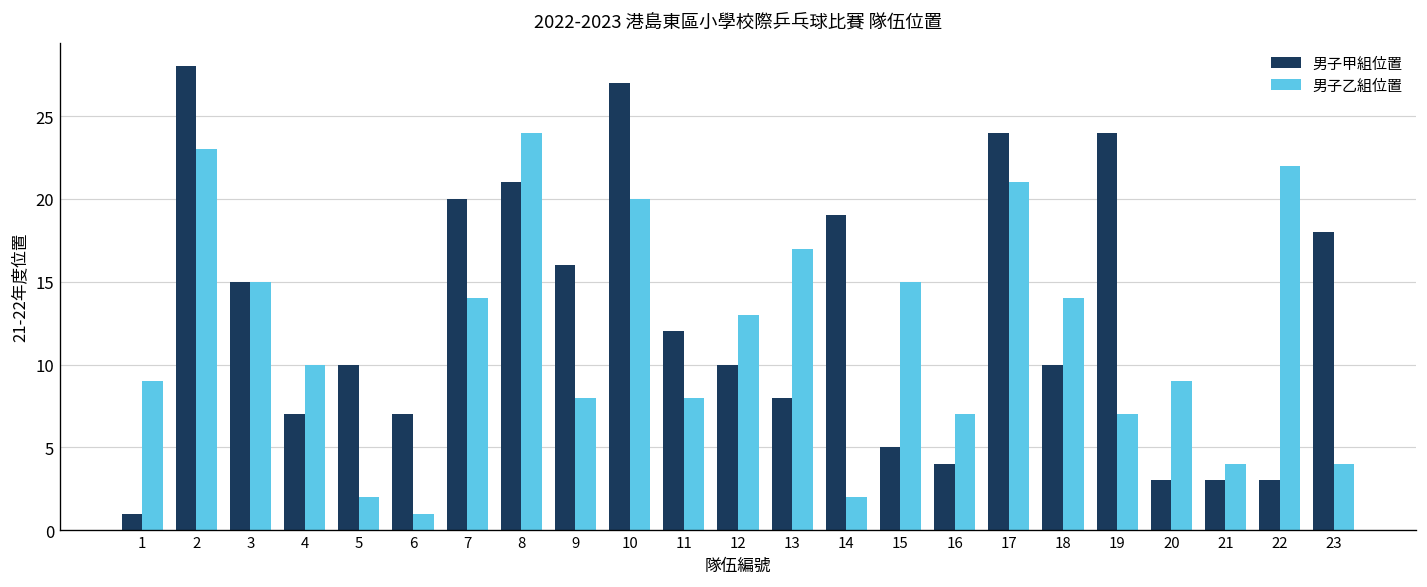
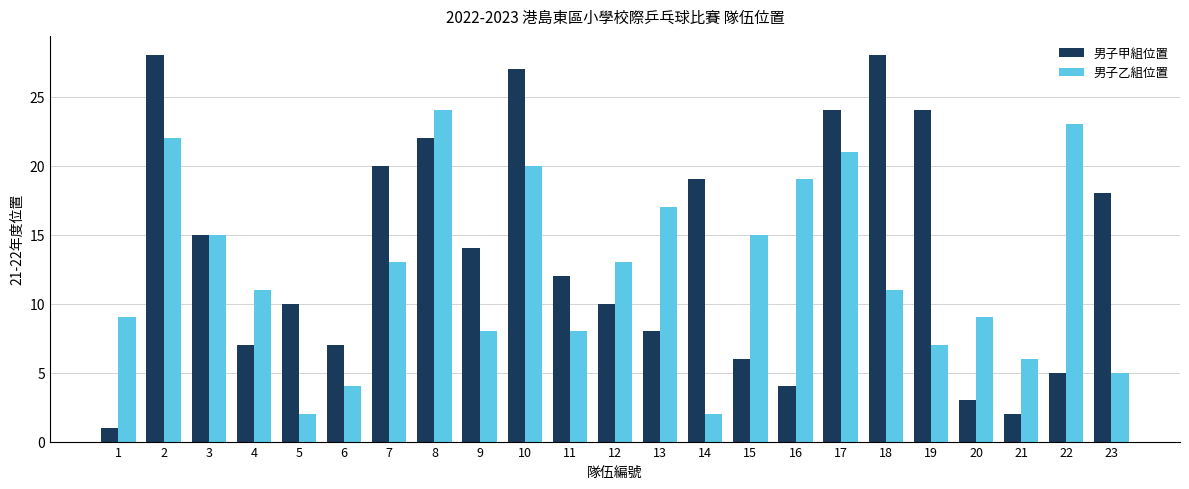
  {
    "男子甲組位置": {
      "1": 1,
      "2": 28,
      "3": 15,
      "4": 7,
      "5": 10,
      "6": 7,
      "7": 20,
-     "8": 21,
-     "9": 16,
+     "8": 22,
+     "9": 14,
      "10": 27,
      "11": 12,
      "12": 10,
      "13": 8,
      "14": 19,
-     "15": 5,
+     "15": 6,
      "16": 4,
      "17": 24,
-     "18": 10,
+     "18": 28,
      "19": 24,
      "20": 3,
-     "21": 3,
-     "22": 3,
+     "21": 2,
+     "22": 5,
      "23": 18
    },
    "男子乙組位置": {
      "1": 9,
-     "2": 23,
+     "2": 22,
      "3": 15,
-     "4": 10,
+     "4": 11,
      "5": 2,
-     "6": 1,
-     "7": 14,
+     "6": 4,
+     "7": 13,
      "8": 24,
      "9": 8,
      "10": 20,
      "11": 8,
      "12": 13,
      "13": 17,
      "14": 2,
      "15": 15,
-     "16": 7,
+     "16": 19,
      "17": 21,
-     "18": 14,
+     "18": 11,
      "19": 7,
      "20": 9,
-     "21": 4,
-     "22": 22,
-     "23": 4
+     "21": 6,
+     "22": 23,
+     "23": 5
    }
  }
